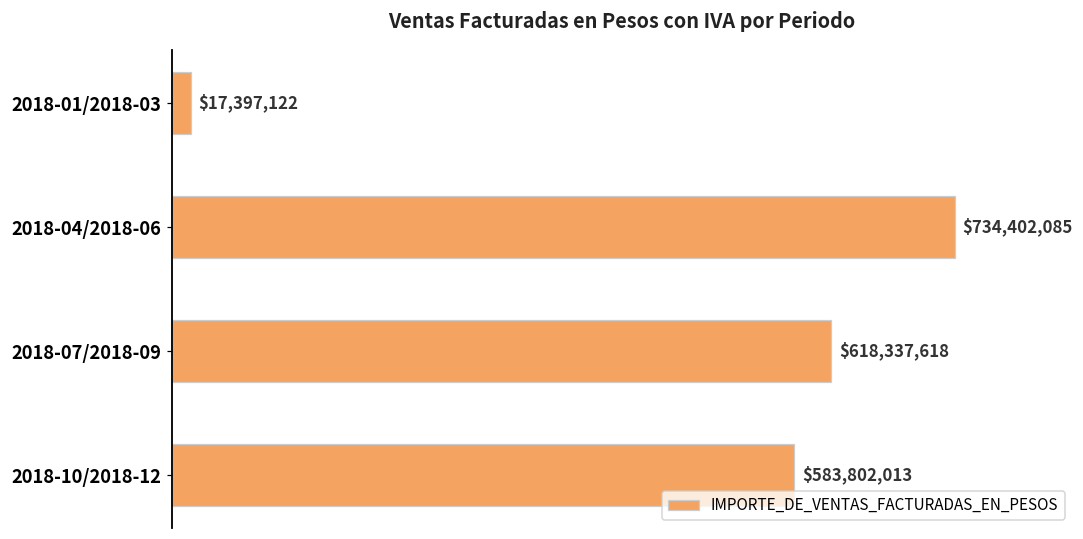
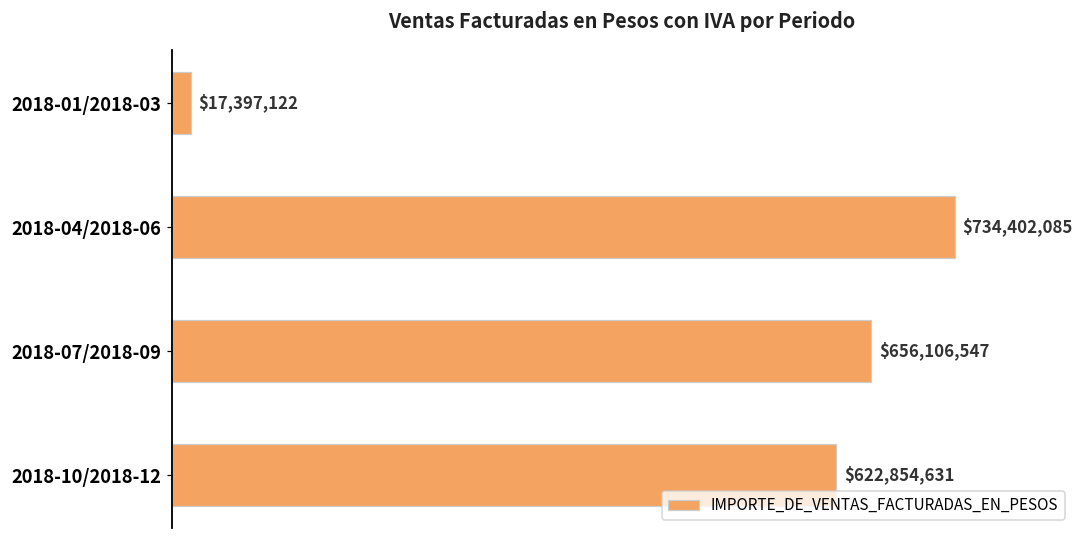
  {
    "2018-01/2018-03": "$17,397,122",
    "2018-04/2018-06": "$734,402,085",
-   "2018-07/2018-09": "$618,337,618",
-   "2018-10/2018-12": "$583,802,013"
+   "2018-07/2018-09": "$656,106,547",
+   "2018-10/2018-12": "$622,854,631"
  }
